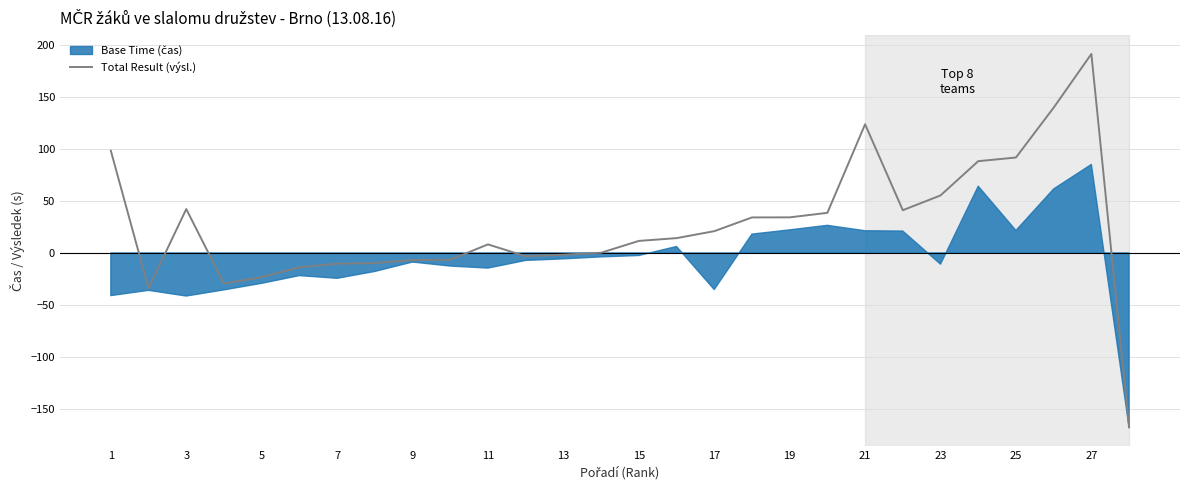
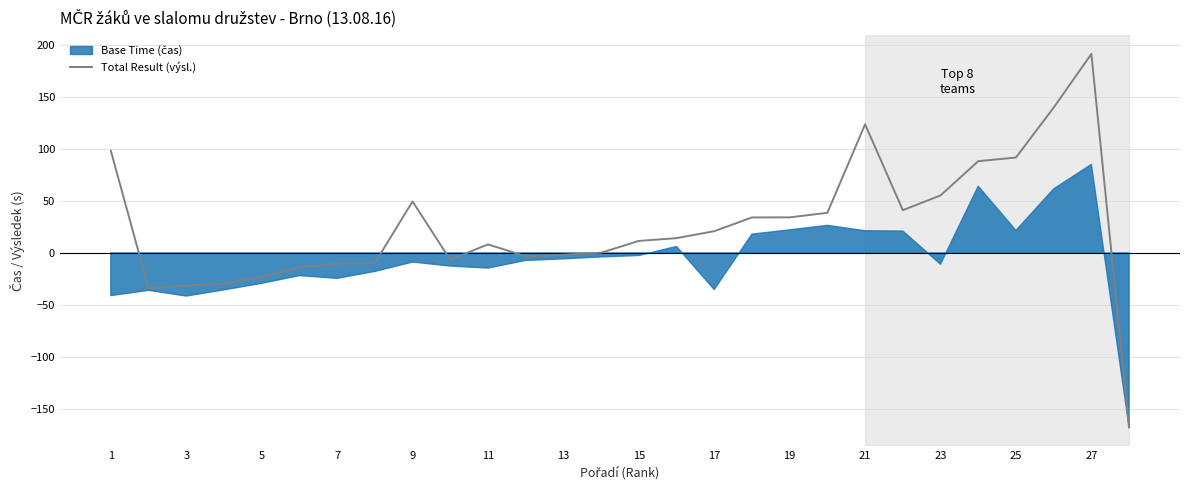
  {
    "1": 98,
-   "3": 42,
+   "3": -31,
    "5": -23,
    "7": -10,
-   "9": -7,
+   "9": 49,
    "11": 8,
    "13": -2,
    "15": 12,
    "17": 21,
    "19": 34,
    "21": 123,
    "23": 55,
    "25": 92,
    "27": 191
  }
